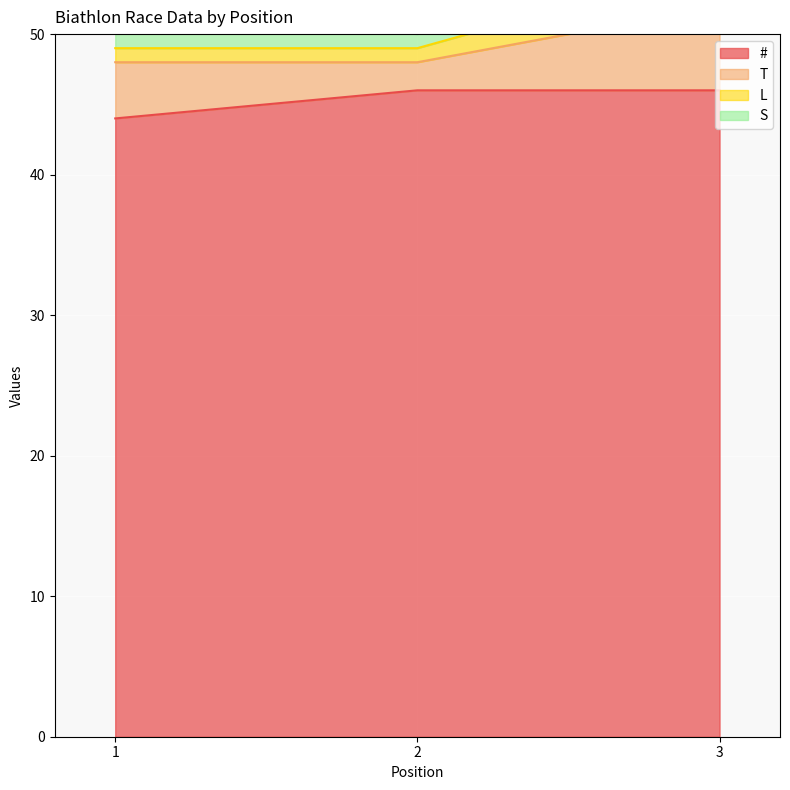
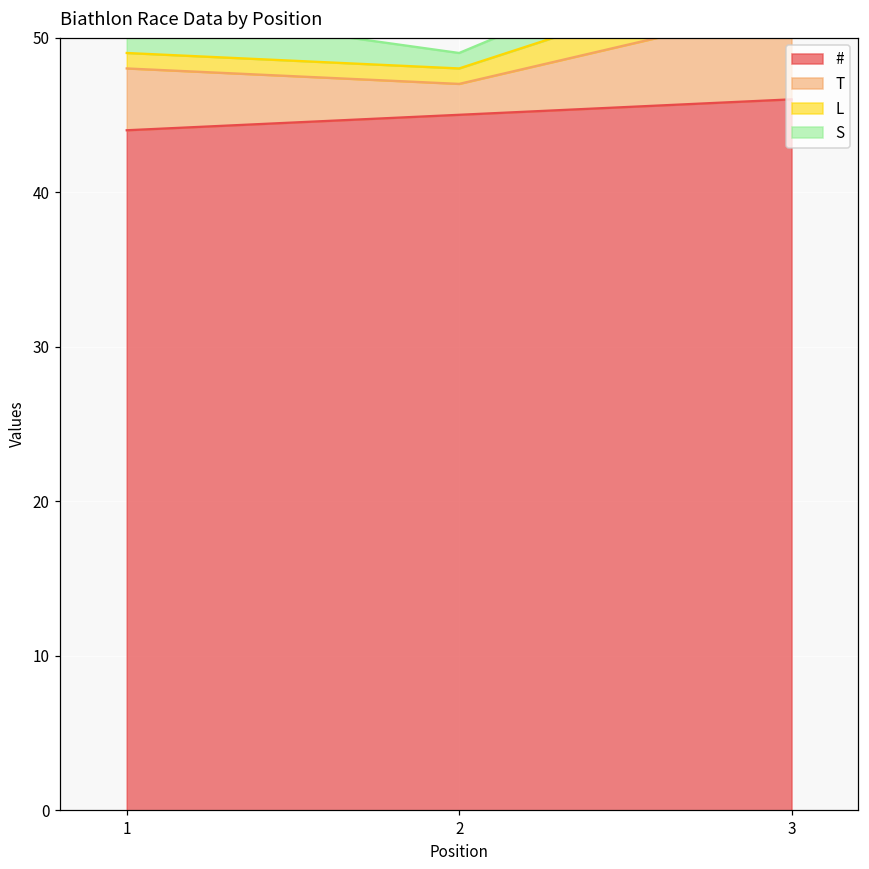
  {
    "#": {
      "1": 44,
-     "2": 46
+     "2": 45
    },
    "T": {
      "1": 4,
      "2": 2
    },
    "L": {
      "1": 1,
      "2": 1
    },
    "S": {
      "2": 1
    }
  }
